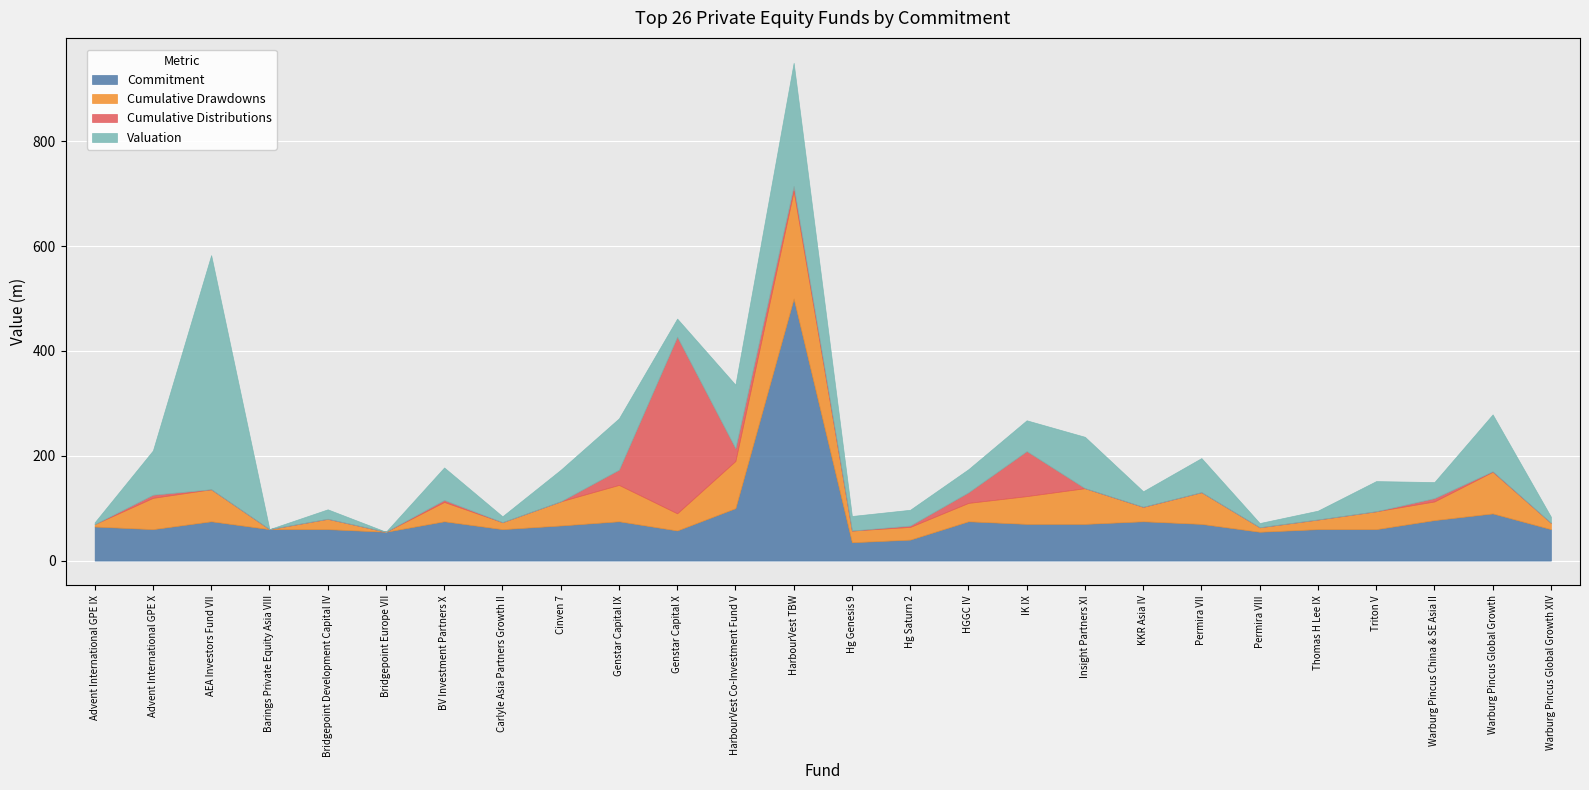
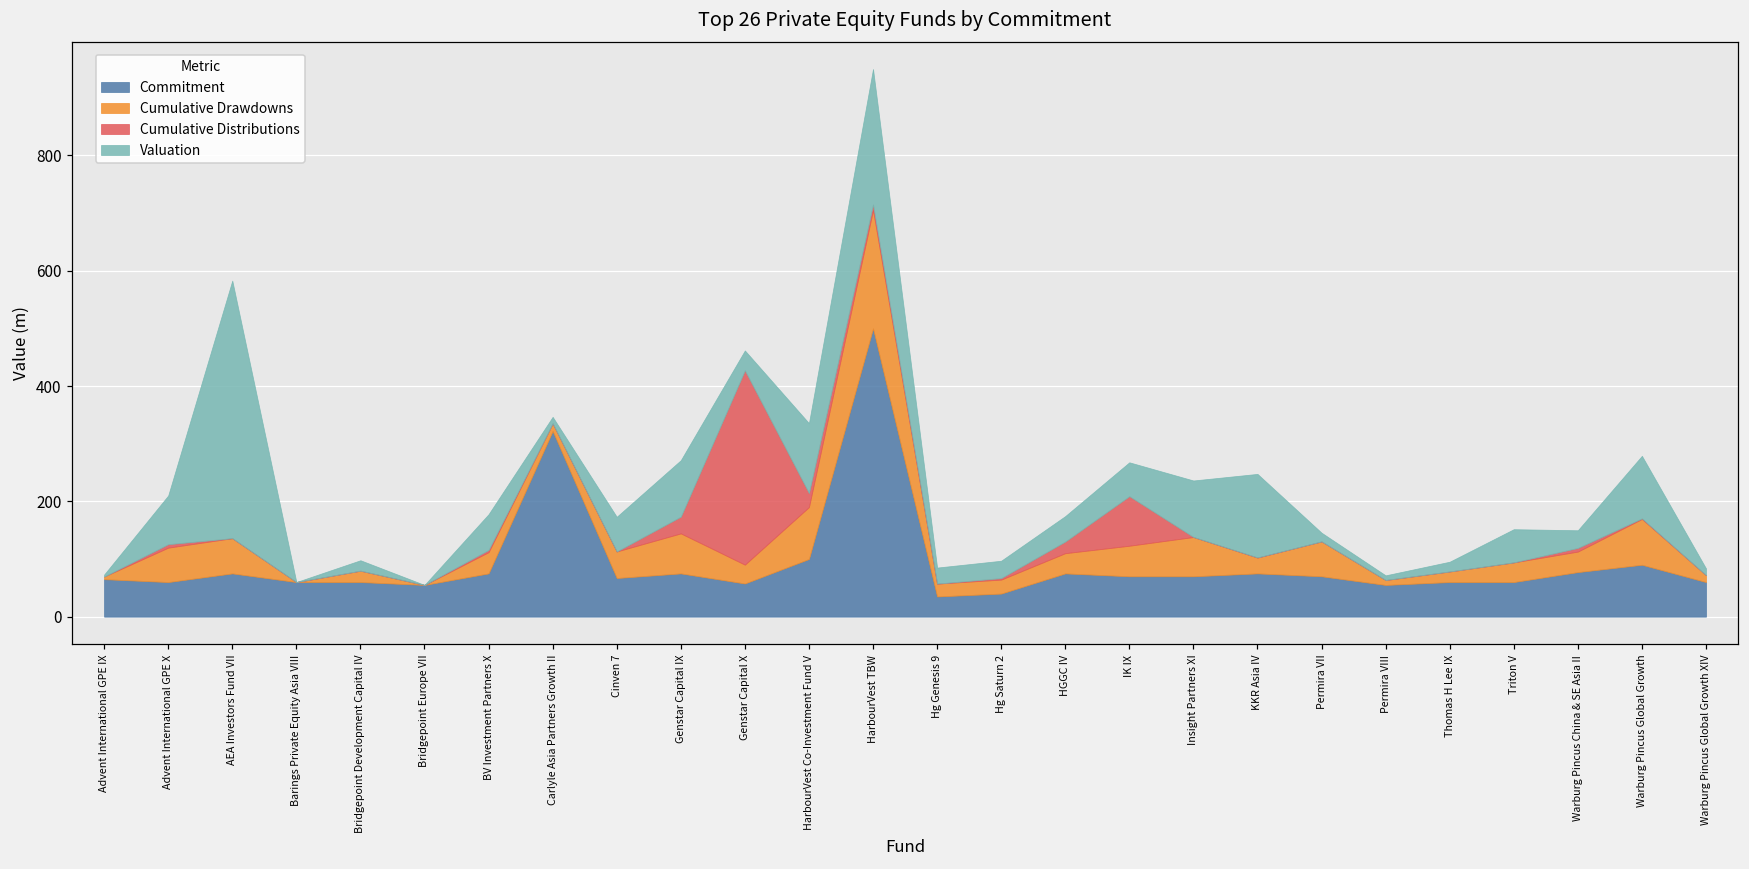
  {
    "Commitment": {
      "Advent International GPE X": 60,
      "AEA Investors Fund VII": 80,
      "Bridgepoint Development Capital IV": 60,
      "BV Investment Partners X": 80,
-     "Carlyle Asia Partners Growth II": 60,
+     "Carlyle Asia Partners Growth II": 320,
      "Cinven 7": 70,
      "Genstar Capital IX": 80,
      "Genstar Capital X": 60,
      "HarbourVest Co-Investment Fund V": 100,
      "HarbourVest TBW": 500,
      "Hg Genesis 9": 40,
      "Hg Saturn 2": 40,
      "HGGC IV": 80,
      "IK IX": 70,
      "Insight Partners XI": 70,
      "KKR Asia IV": 80,
      "Permira VII": 70,
      "Permira VIII": 60,
      "Thomas H Lee IX": 60,
      "Triton V": 60,
      "Warburg Pincus China & SE Asia II": 80,
      "Warburg Pincus Global Growth": 90,
      "Warburg Pincus Global Growth XIV": 60
    },
    "Cumulative Drawdowns": {
      "Advent International GPE X": 60,
      "Genstar Capital IX": 70,
      "Genstar Capital X": 30,
      "HarbourVest Co-Investment Fund V": 90,
      "HarbourVest TBW": 210,
      "HGGC IV": 40,
      "IK IX": 50,
      "Warburg Pincus China & SE Asia II": 40
    },
    "Cumulative Distributions": {
      "Advent International GPE X": 10,
      "Genstar Capital IX": 30,
      "Genstar Capital X": 340,
      "HarbourVest Co-Investment Fund V": 20,
      "HarbourVest TBW": 10,
      "HGGC IV": 20,
      "IK IX": 90,
      "Warburg Pincus China & SE Asia II": 10
    },
    "Valuation": {
      "Advent International GPE X": 80,
      "AEA Investors Fund VII": 450,
      "Bridgepoint Development Capital IV": 20,
      "BV Investment Partners X": 60,
      "Carlyle Asia Partners Growth II": 10,
      "Cinven 7": 60,
      "Genstar Capital IX": 100,
      "Genstar Capital X": 30,
      "HarbourVest Co-Investment Fund V": 120,
      "HarbourVest TBW": 230,
      "Hg Genesis 9": 30,
      "Hg Saturn 2": 30,
      "HGGC IV": 40,
      "IK IX": 60,
      "Insight Partners XI": 100,
-     "KKR Asia IV": 30,
-     "Permira VII": 70,
+     "KKR Asia IV": 140,
+     "Permira VII": 20,
      "Permira VIII": 10,
      "Thomas H Lee IX": 20,
      "Triton V": 60,
      "Warburg Pincus China & SE Asia II": 30,
      "Warburg Pincus Global Growth": 110,
      "Warburg Pincus Global Growth XIV": 10
    }
  }
